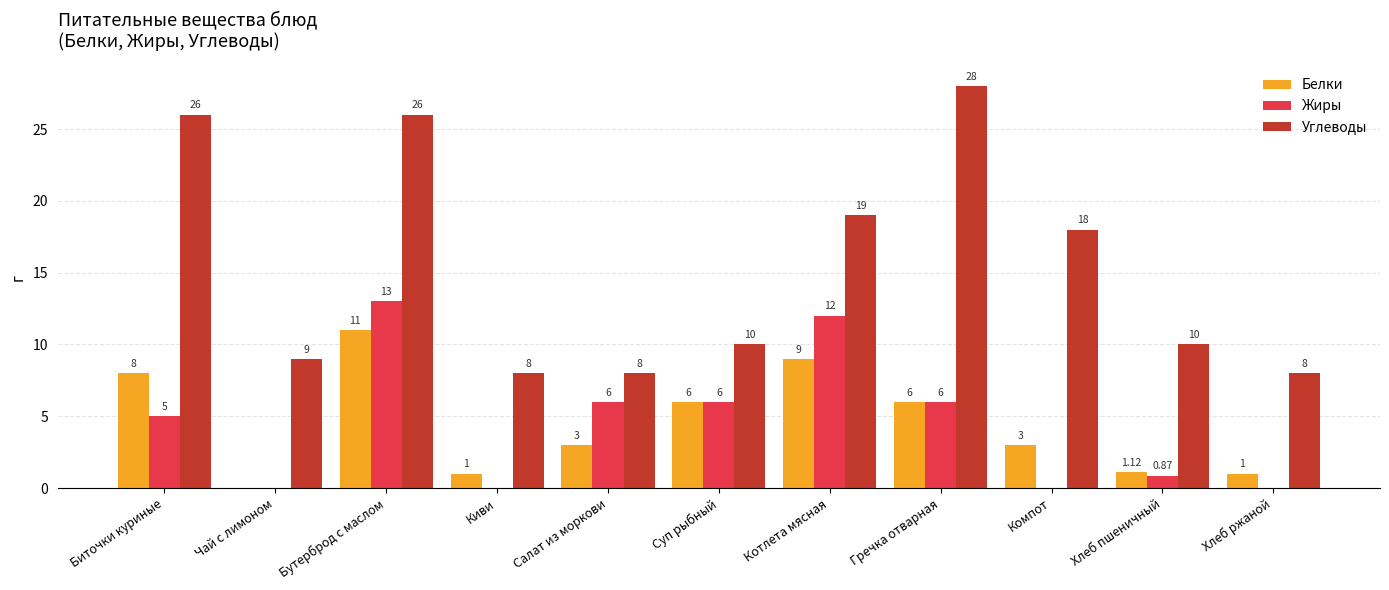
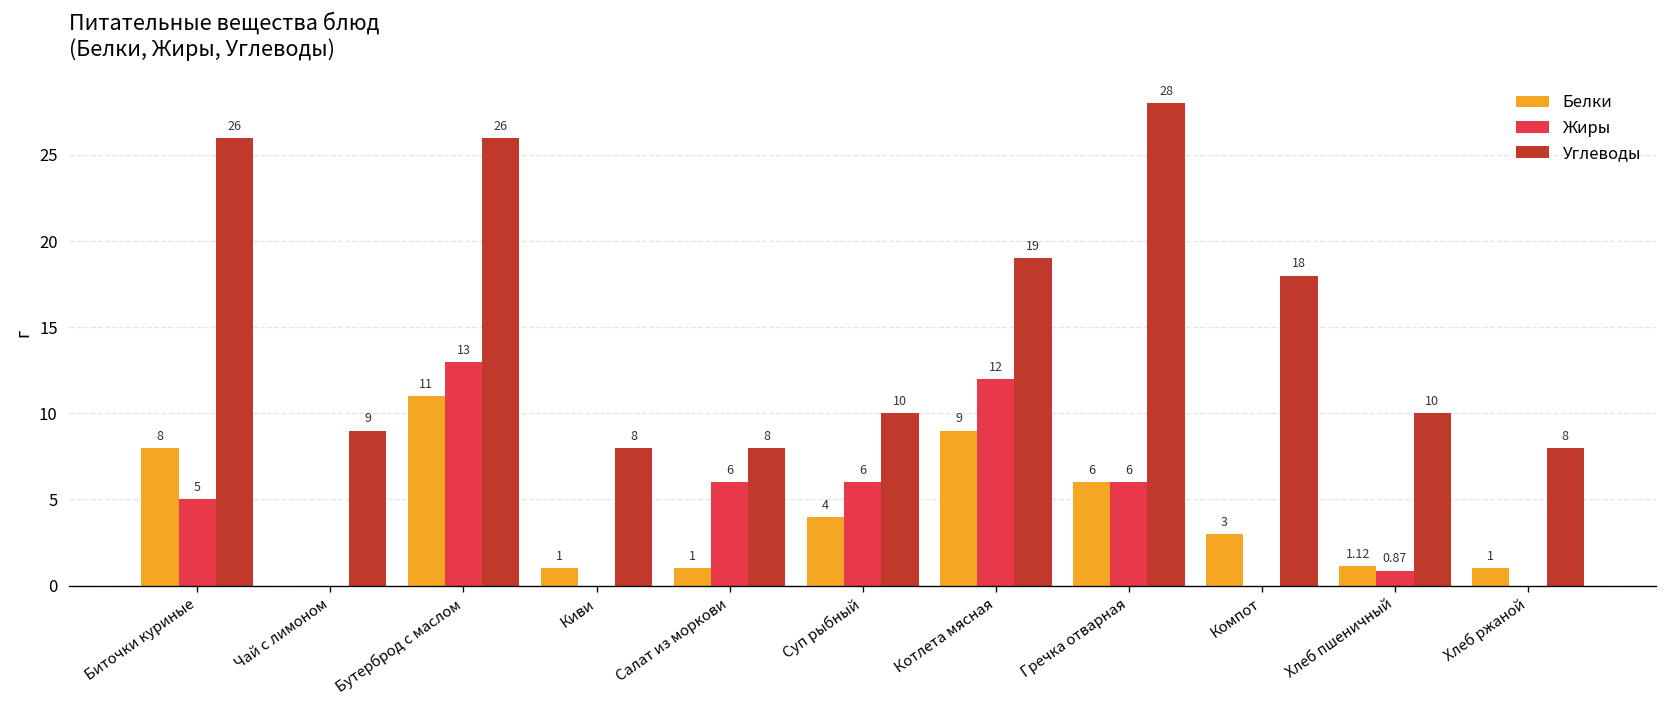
  {
    "Белки": {
      "Биточки куриные": 8,
      "Бутерброд с маслом": 11,
      "Киви": 1,
-     "Салат из моркови": 3,
-     "Суп рыбный": 6,
+     "Салат из моркови": 1,
+     "Суп рыбный": 4,
      "Котлета мясная": 9,
      "Гречка отварная": 6,
      "Компот": 3,
      "Хлеб пшеничный": 1.12,
      "Хлеб ржаной": 1
    }
  }
